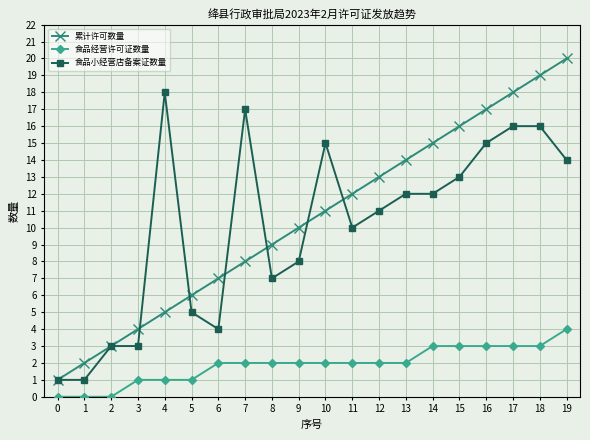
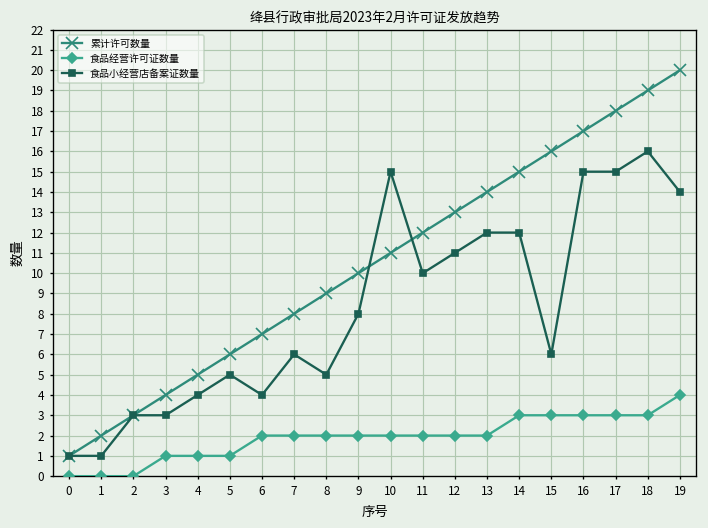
  {
    "食品小经营店备案证数量": {
      "1": 1,
      "3": 3,
-     "4": 18,
+     "4": 4,
      "5": 5,
      "6": 4,
-     "7": 17,
-     "8": 7,
+     "7": 6,
+     "8": 5,
      "9": 8,
      "10": 15,
      "11": 10,
      "12": 11,
      "13": 12,
      "14": 12,
-     "15": 13,
+     "15": 6,
      "16": 15,
-     "17": 16,
+     "17": 15,
      "18": 16,
      "19": 14
    }
  }
